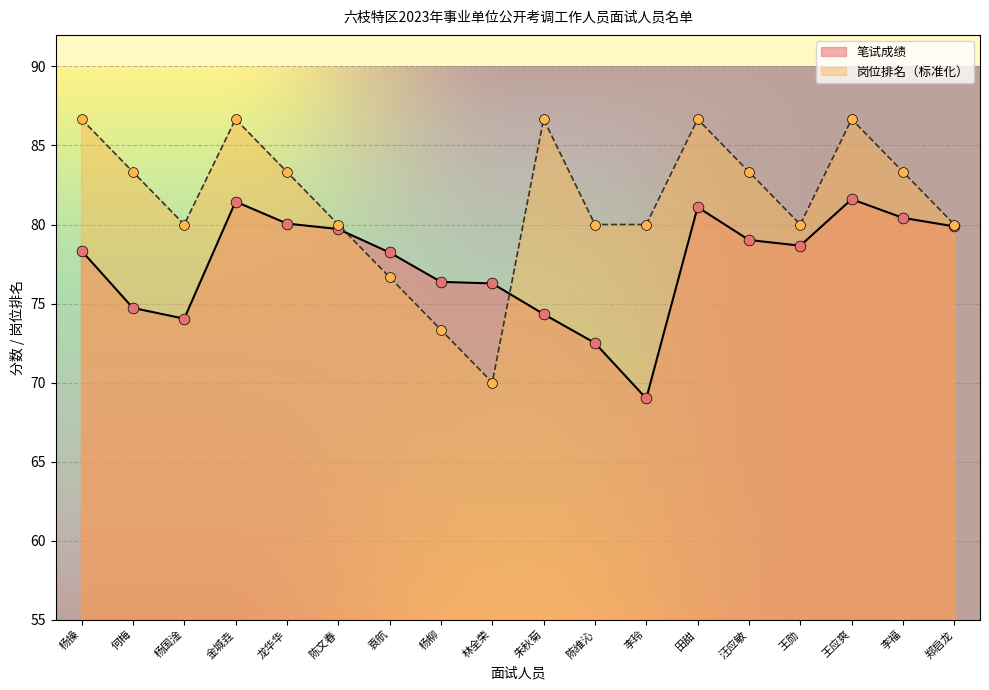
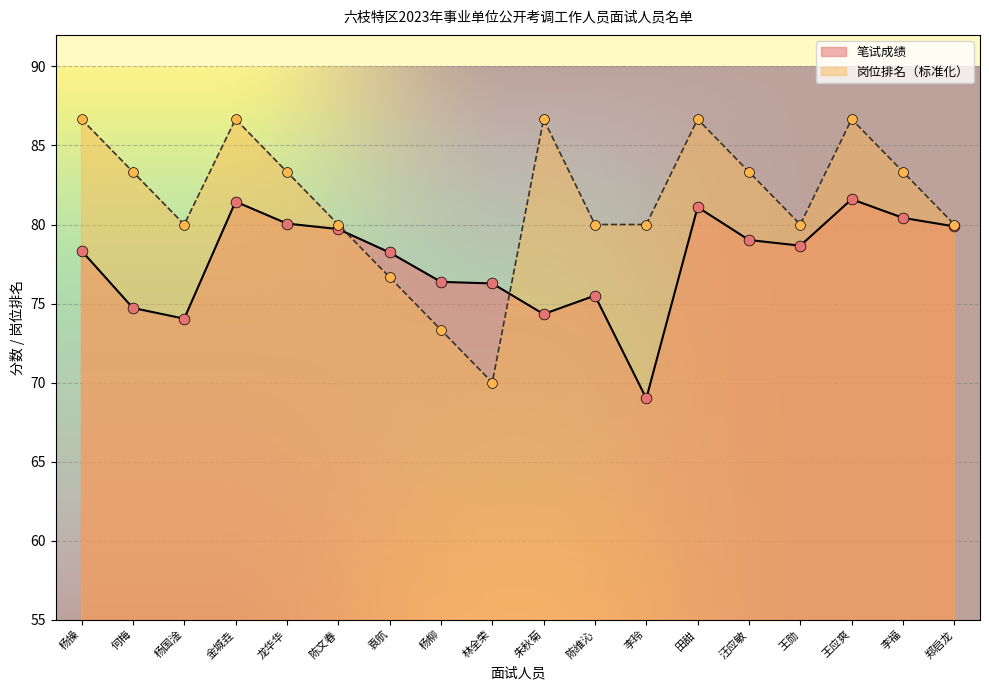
  {
    "笔试成绩": {
      "杨操": 78.3,
      "何梅": 74.7,
      "杨国淦": 74.0,
      "金城垚": 81.5,
      "龙华华": 80.1,
      "陈文春": 79.7,
      "袁航": 78.2,
      "杨柳": 76.4,
      "林全荣": 76.3,
      "朱秋菊": 74.3,
-     "陈维沁": 72.5,
+     "陈维沁": 75.5,
      "李玲": 69.0,
      "田甜": 81.1,
      "汪应敏": 79.0,
      "王勋": 78.7,
      "王应爽": 81.6,
      "李福": 80.4
    },
    "岗位排名（标准化）": {
      "杨操": 86.7,
      "何梅": 83.3,
      "杨国淦": 80.0,
      "金城垚": 86.7,
      "龙华华": 83.3,
      "陈文春": 80.0,
      "袁航": 76.7,
      "杨柳": 73.3,
      "林全荣": 70.0,
      "朱秋菊": 86.7,
      "陈维沁": 80.0,
      "李玲": 80.0,
      "田甜": 86.7,
      "汪应敏": 83.3,
      "王勋": 80.0,
      "王应爽": 86.7,
      "李福": 83.3
    }
  }
